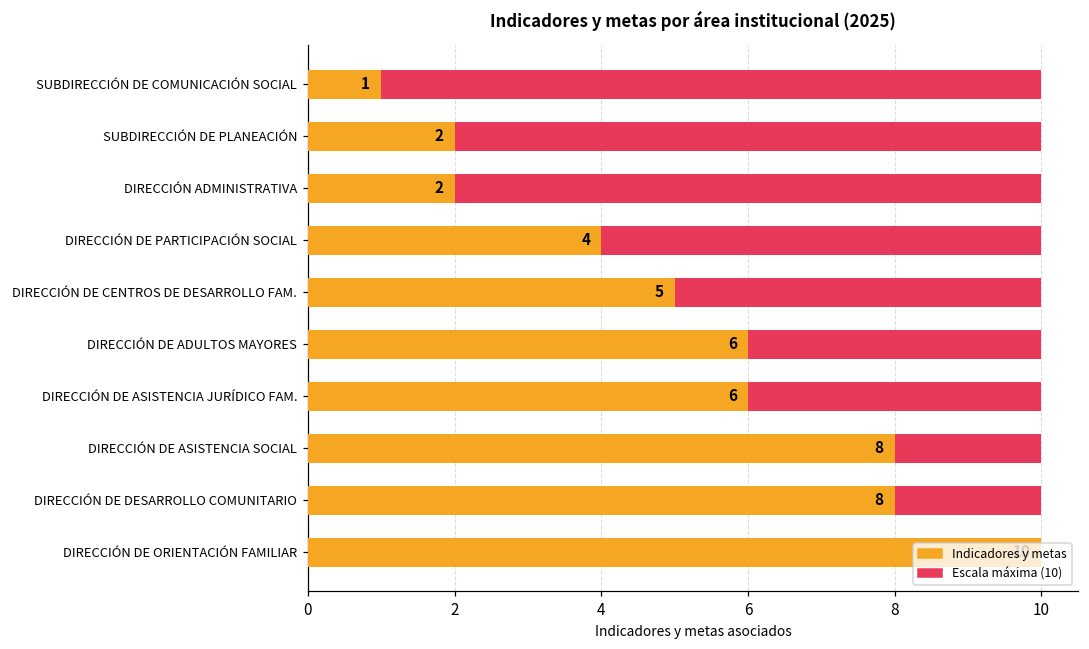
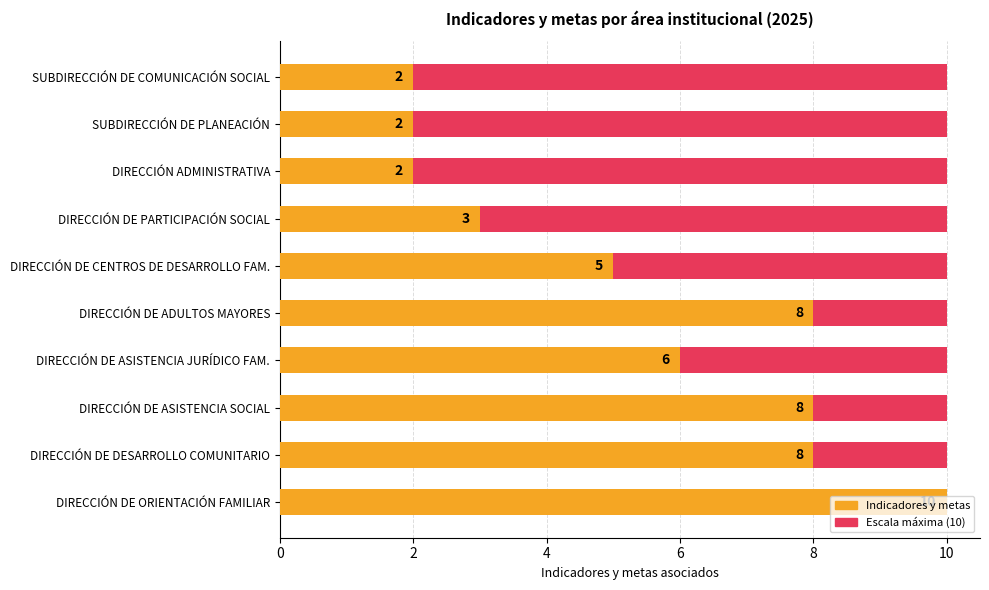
  {
    "Indicadores y metas": {
-     "SUBDIRECCIÓN DE COMUNICACIÓN SOCIAL": 1,
-     "DIRECCIÓN DE PARTICIPACIÓN SOCIAL": 4,
-     "DIRECCIÓN DE ADULTOS MAYORES": 6
+     "SUBDIRECCIÓN DE COMUNICACIÓN SOCIAL": 2,
+     "DIRECCIÓN DE PARTICIPACIÓN SOCIAL": 3,
+     "DIRECCIÓN DE ADULTOS MAYORES": 8
    }
  }
